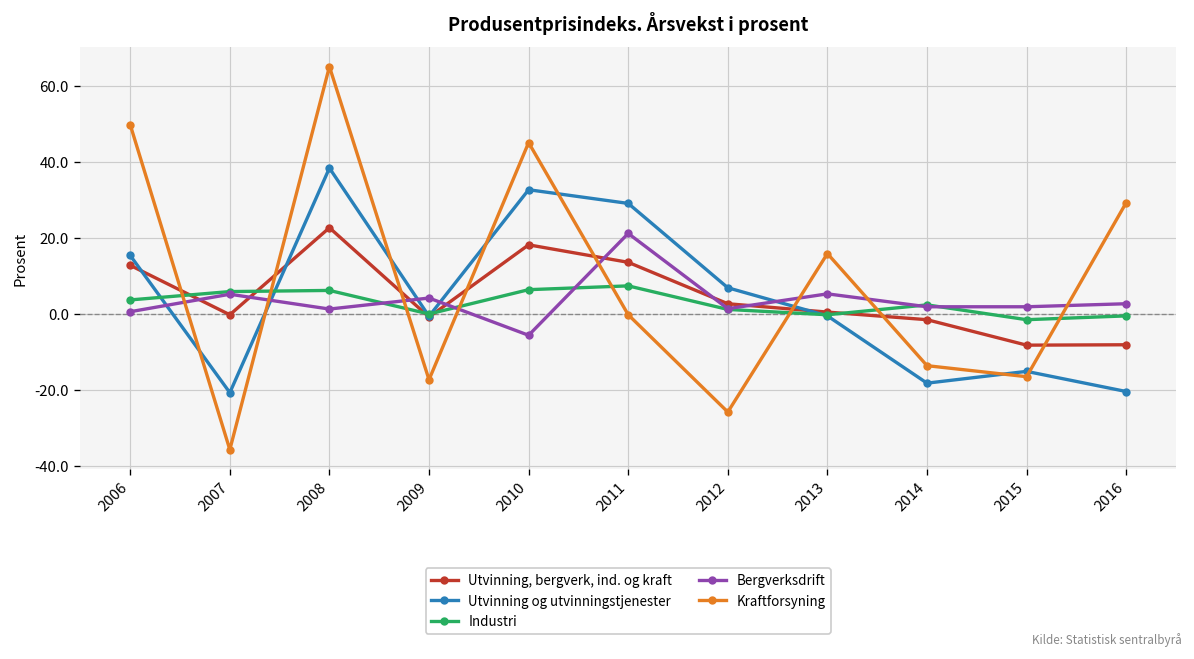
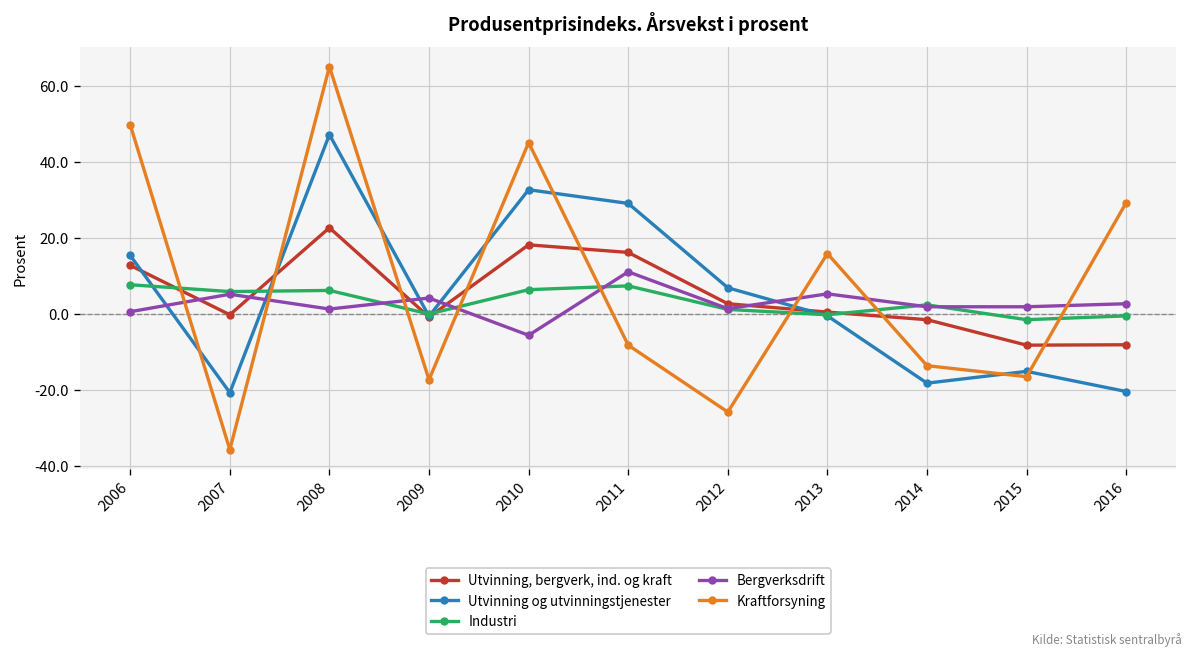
  {
    "Utvinning, bergverk, ind. og kraft": {
      "2006": 13,
      "2007": 0,
      "2008": 23,
      "2010": 18,
-     "2011": 14,
+     "2011": 16,
      "2012": 3,
      "2014": -1,
      "2015": -8,
      "2016": -8
    },
    "Utvinning og utvinningstjenester": {
      "2006": 16,
      "2007": -21,
-     "2008": 39,
+     "2008": 47,
      "2010": 33,
      "2011": 29,
      "2012": 7,
      "2014": -18,
      "2015": -15,
      "2016": -20
    },
    "Industri": {
-     "2006": 4,
+     "2006": 8,
      "2008": 6,
      "2010": 7,
      "2011": 8,
      "2015": -1,
      "2016": 0
    },
    "Bergverksdrift": {
      "2006": 1,
      "2008": 1,
      "2009": 4,
      "2010": -6,
-     "2011": 21,
+     "2011": 11,
      "2013": 5,
      "2015": 2,
      "2016": 3
    },
    "Kraftforsyning": {
      "2006": 50,
      "2007": -36,
      "2008": 65,
      "2009": -17,
      "2010": 45,
-     "2011": 0,
+     "2011": -8,
      "2012": -26,
      "2013": 16,
      "2014": -14,
      "2015": -16,
      "2016": 29
    }
  }
